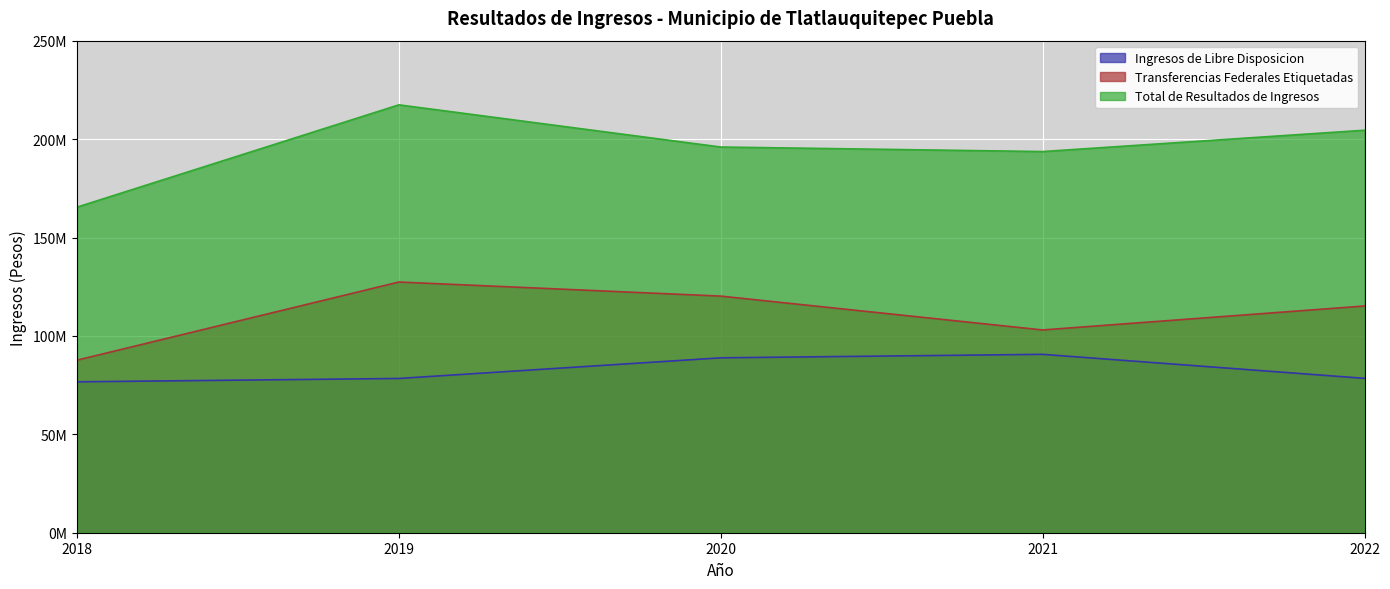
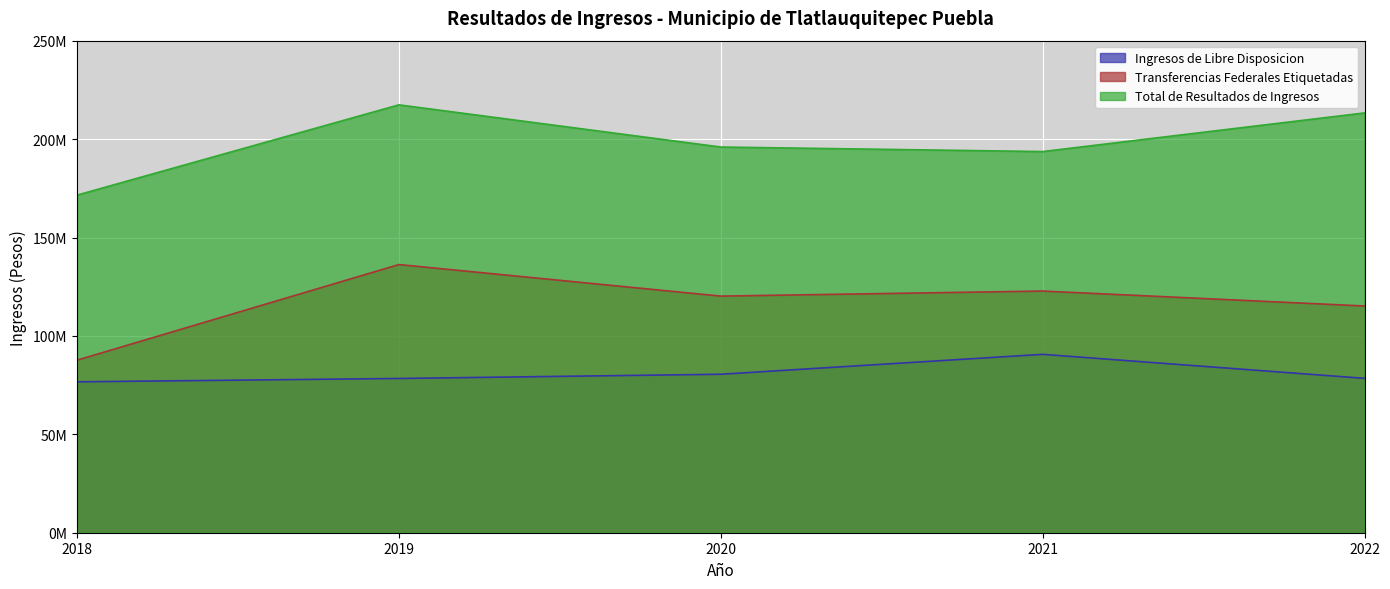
  {
    "Ingresos de Libre Disposicion": {
      "2018": 77000000,
      "2019": 78000000,
-     "2020": 89000000,
+     "2020": 81000000,
      "2021": 91000000,
      "2022": 78000000
    },
    "Transferencias Federales Etiquetadas": {
      "2018": 88000000,
-     "2019": 127000000,
+     "2019": 136000000,
      "2020": 120000000,
-     "2021": 103000000,
+     "2021": 123000000,
      "2022": 115000000
    },
    "Total de Resultados de Ingresos": {
-     "2018": 165000000,
+     "2018": 172000000,
      "2019": 217000000,
      "2020": 196000000,
      "2021": 194000000,
-     "2022": 205000000
+     "2022": 213000000
    }
  }
